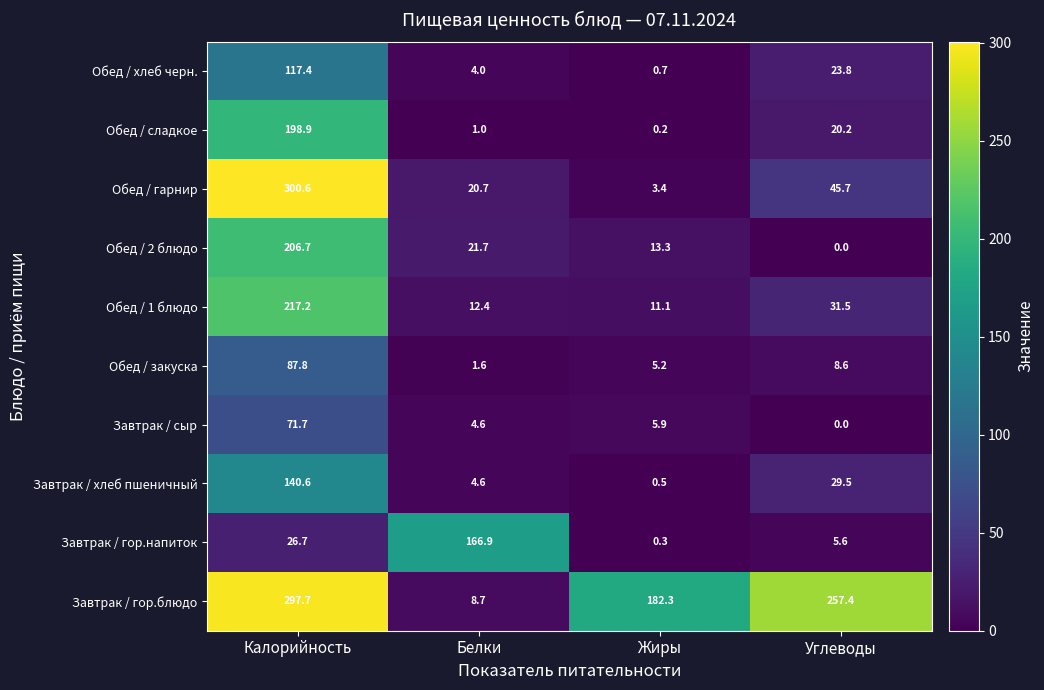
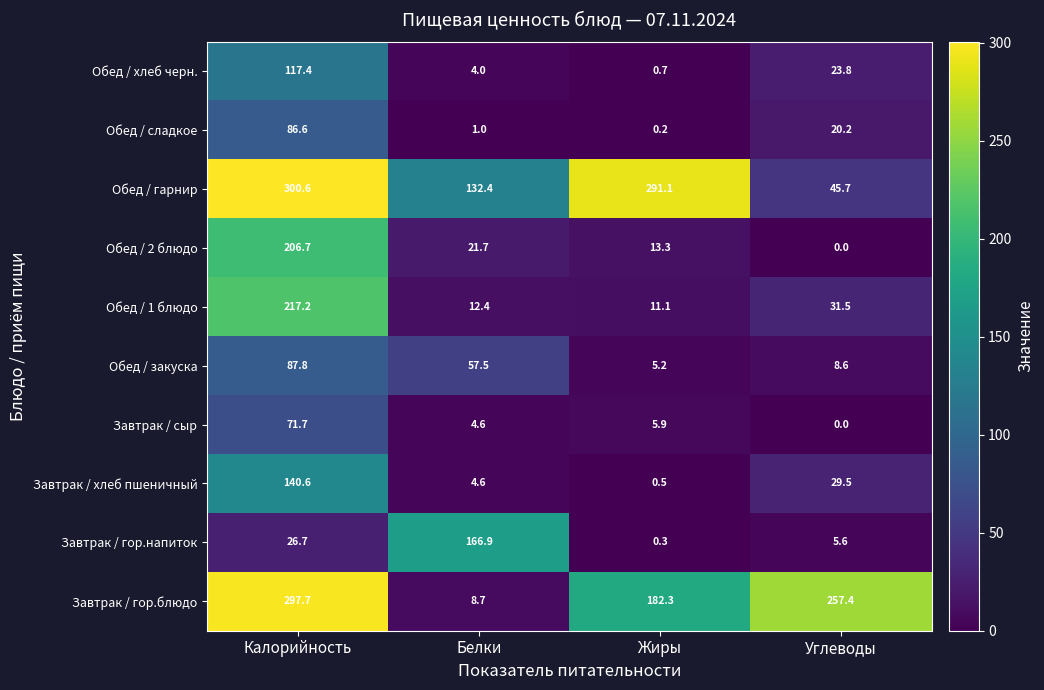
  {
    "Обед / хлеб черн.": {
      "Калорийность": 117.4,
      "Белки": 4.0,
      "Жиры": 0.7,
      "Углеводы": 23.8
    },
    "Обед / сладкое": {
-     "Калорийность": 198.9,
+     "Калорийность": 86.6,
      "Белки": 1.0,
      "Жиры": 0.2,
      "Углеводы": 20.2
    },
    "Обед / гарнир": {
      "Калорийность": 300.6,
-     "Белки": 20.7,
-     "Жиры": 3.4,
+     "Белки": 132.4,
+     "Жиры": 291.1,
      "Углеводы": 45.7
    },
    "Обед / 2 блюдо": {
      "Калорийность": 206.7,
      "Белки": 21.7,
      "Жиры": 13.3,
      "Углеводы": 0.0
    },
    "Обед / 1 блюдо": {
      "Калорийность": 217.2,
      "Белки": 12.4,
      "Жиры": 11.1,
      "Углеводы": 31.5
    },
    "Обед / закуска": {
      "Калорийность": 87.8,
-     "Белки": 1.6,
+     "Белки": 57.5,
      "Жиры": 5.2,
      "Углеводы": 8.6
    },
    "Завтрак / сыр": {
      "Калорийность": 71.7,
      "Белки": 4.6,
      "Жиры": 5.9,
      "Углеводы": 0.0
    },
    "Завтрак / хлеб пшеничный": {
      "Калорийность": 140.6,
      "Белки": 4.6,
      "Жиры": 0.5,
      "Углеводы": 29.5
    },
    "Завтрак / гор.напиток": {
      "Калорийность": 26.7,
      "Белки": 166.9,
      "Жиры": 0.3,
      "Углеводы": 5.6
    },
    "Завтрак / гор.блюдо": {
      "Калорийность": 297.7,
      "Белки": 8.7,
      "Жиры": 182.3,
      "Углеводы": 257.4
    }
  }
